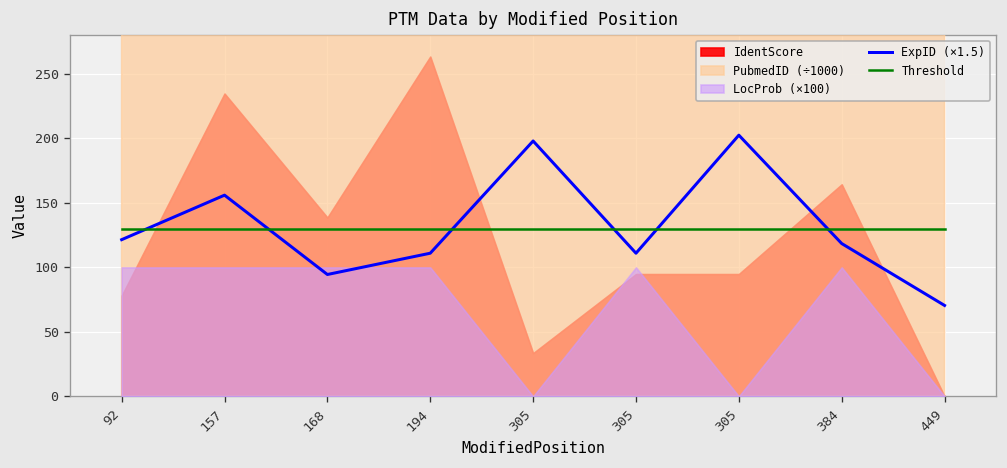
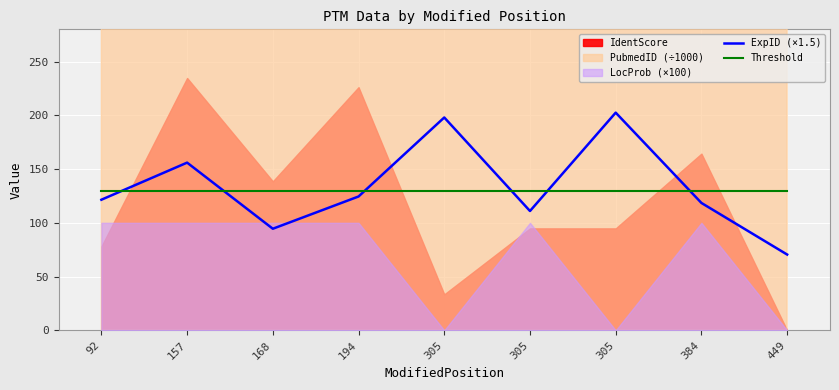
  {
    "ExpID (×1.5)": {
      "92": 122,
      "157": 156,
      "168": 95,
-     "194": 111,
+     "194": 125,
      "384": 119,
      "449": 71
    },
    "IdentScore": {
      "92": 78,
      "157": 235,
      "168": 139,
-     "194": 263,
+     "194": 226,
      "384": 164
    },
    "Threshold": {
      "92": 130,
      "157": 130,
      "168": 130,
      "194": 130,
      "384": 130,
      "449": 130
    },
    "LocProb (×100)": {
      "92": 100,
      "157": 100,
      "168": 100,
      "194": 100,
      "384": 100
    }
  }
